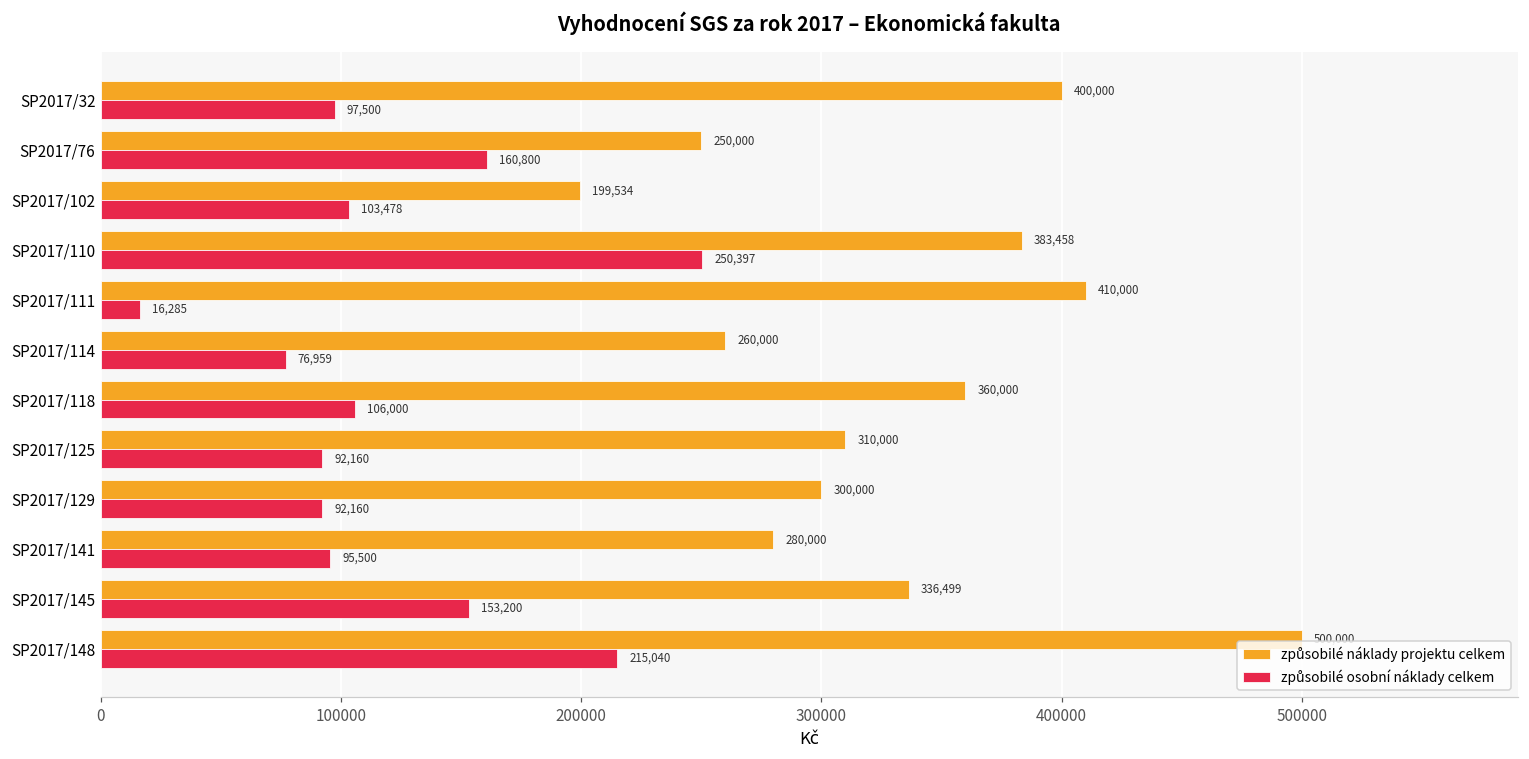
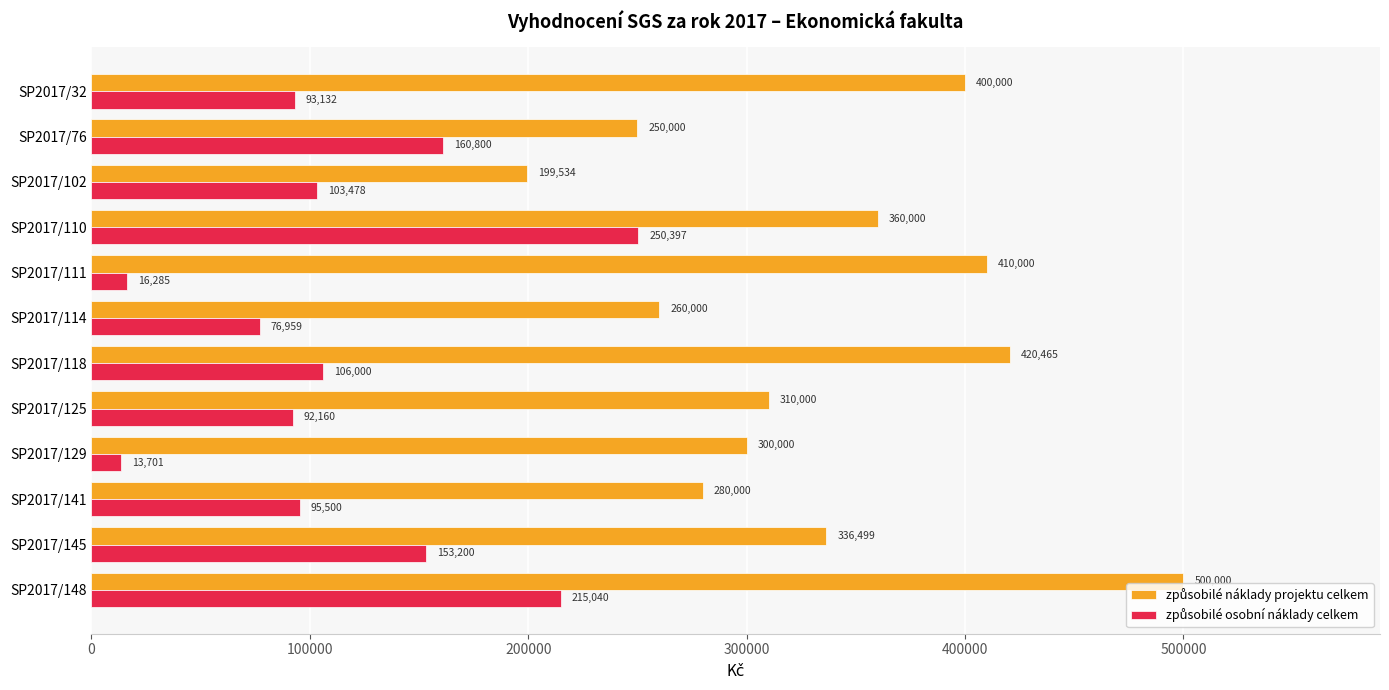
  {
    "způsobilé náklady projektu celkem": {
      "SP2017/32": "400,000",
      "SP2017/76": "250,000",
      "SP2017/102": "199,534",
-     "SP2017/110": "383,458",
+     "SP2017/110": "360,000",
      "SP2017/111": "410,000",
      "SP2017/114": "260,000",
-     "SP2017/118": "360,000",
+     "SP2017/118": "420,465",
      "SP2017/125": "310,000",
      "SP2017/129": "300,000",
      "SP2017/141": "280,000",
      "SP2017/145": "336,499"
    },
    "způsobilé osobní náklady celkem": {
-     "SP2017/32": "97,500",
+     "SP2017/32": "93,132",
      "SP2017/76": "160,800",
      "SP2017/102": "103,478",
      "SP2017/110": "250,397",
      "SP2017/111": "16,285",
      "SP2017/114": "76,959",
      "SP2017/118": "106,000",
      "SP2017/125": "92,160",
-     "SP2017/129": "92,160",
+     "SP2017/129": "13,701",
      "SP2017/141": "95,500",
      "SP2017/145": "153,200",
      "SP2017/148": "215,040"
    }
  }
